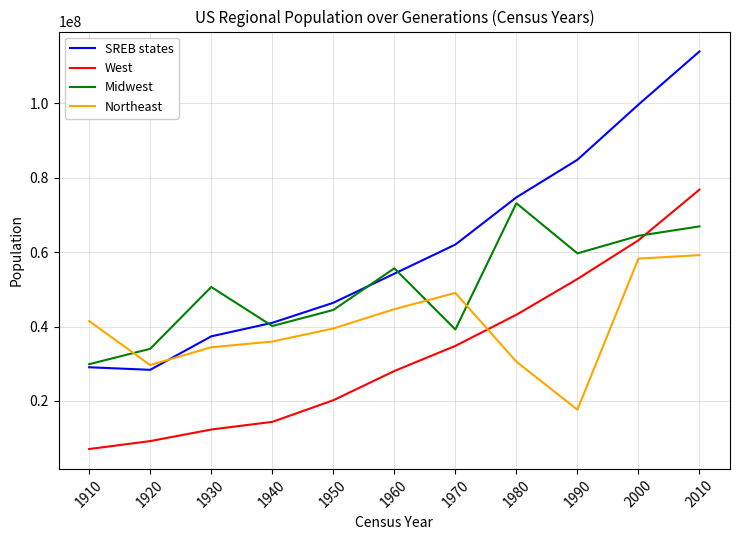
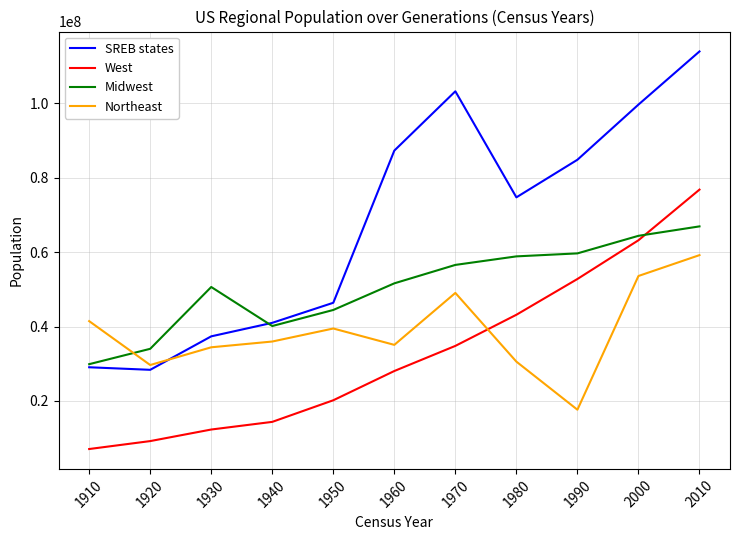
  {
    "SREB states": {
      "1910": 29000000,
      "1920": 28000000,
      "1930": 37000000,
      "1940": 41000000,
      "1950": 46000000,
-     "1960": 54000000,
-     "1970": 62000000,
+     "1960": 87000000,
+     "1970": 103000000,
      "1980": 75000000,
      "1990": 85000000,
      "2000": 100000000,
      "2010": 114000000
    },
    "West": {
      "1910": 7000000,
      "1920": 9000000,
      "1930": 12000000,
      "1940": 14000000,
      "1950": 20000000,
      "1960": 28000000,
      "1970": 35000000,
      "1980": 43000000,
      "1990": 53000000,
      "2000": 63000000,
      "2010": 77000000
    },
    "Midwest": {
      "1910": 30000000,
      "1920": 34000000,
      "1930": 51000000,
      "1940": 40000000,
      "1950": 44000000,
-     "1960": 56000000,
-     "1970": 39000000,
-     "1980": 73000000,
+     "1960": 52000000,
+     "1970": 57000000,
+     "1980": 59000000,
      "1990": 60000000,
      "2000": 64000000,
      "2010": 67000000
    },
    "Northeast": {
      "1910": 41000000,
      "1920": 30000000,
      "1930": 34000000,
      "1940": 36000000,
      "1950": 39000000,
-     "1960": 45000000,
+     "1960": 35000000,
      "1970": 49000000,
      "1980": 31000000,
      "1990": 18000000,
-     "2000": 58000000,
+     "2000": 54000000,
      "2010": 59000000
    }
  }
